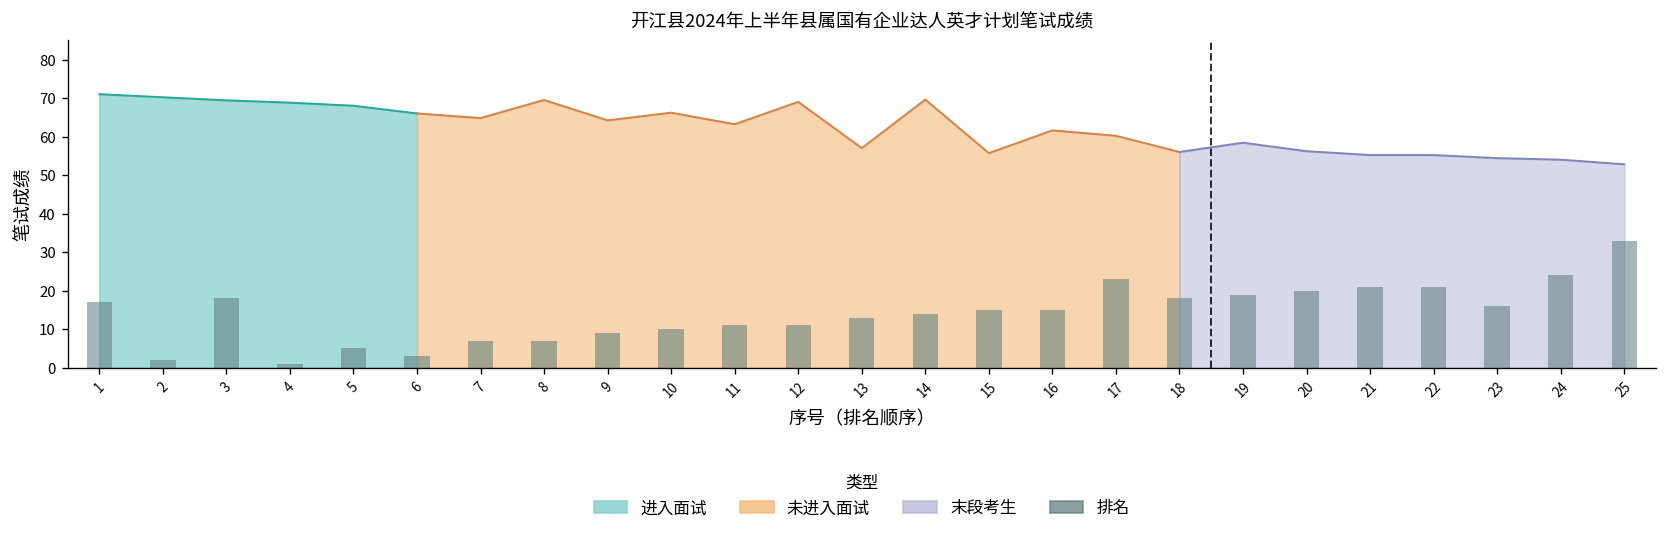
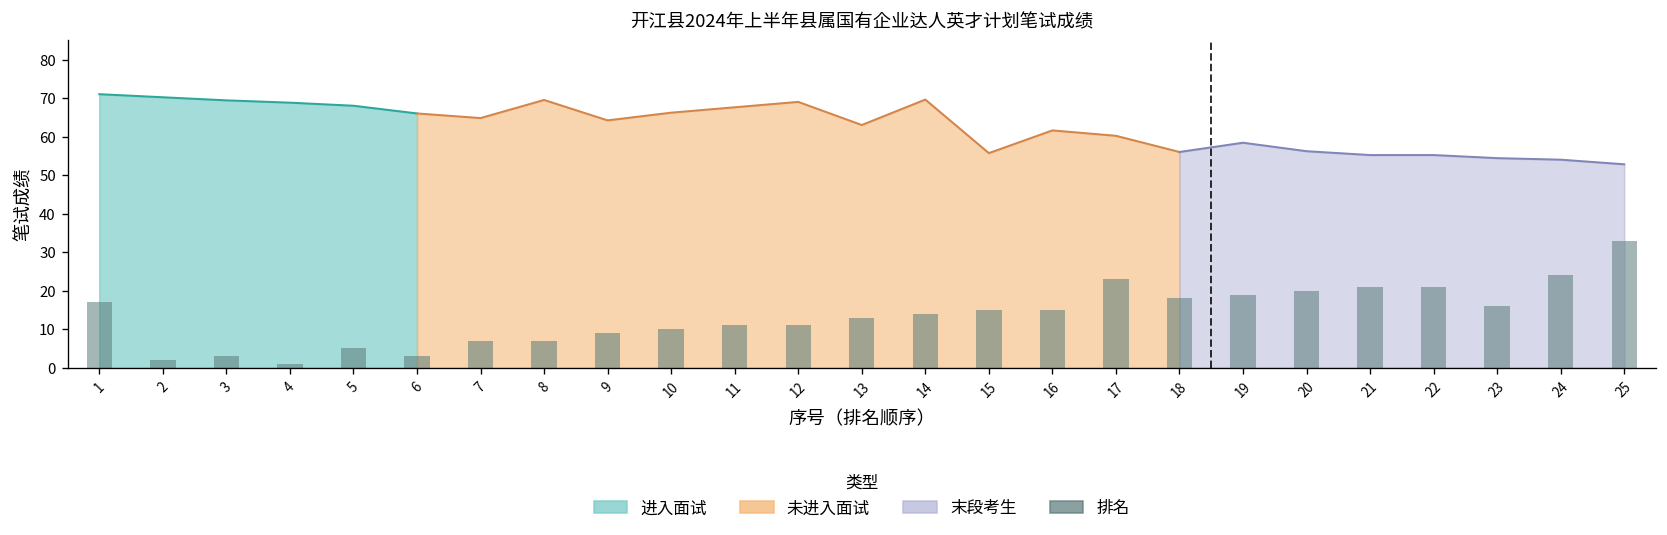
  {
    "排名": {
      "1": 17,
      "2": 2,
-     "3": 18,
+     "3": 3,
      "4": 1,
      "5": 5,
      "6": 3,
      "7": 7,
      "8": 7,
      "9": 9,
      "10": 10,
      "11": 11,
      "12": 11,
      "13": 13,
      "14": 14,
      "15": 15,
      "16": 15,
      "17": 23,
      "18": 18,
      "19": 19,
      "20": 20,
      "21": 21,
      "22": 21,
      "23": 16,
      "24": 24,
      "25": 33
    },
    "未进入面试": {
      "7": 65,
      "8": 70,
      "9": 64,
      "10": 66,
-     "11": 63,
+     "11": 68,
      "12": 69,
-     "13": 57,
+     "13": 63,
      "14": 70,
      "15": 56,
      "16": 62,
      "17": 60
    }
  }
